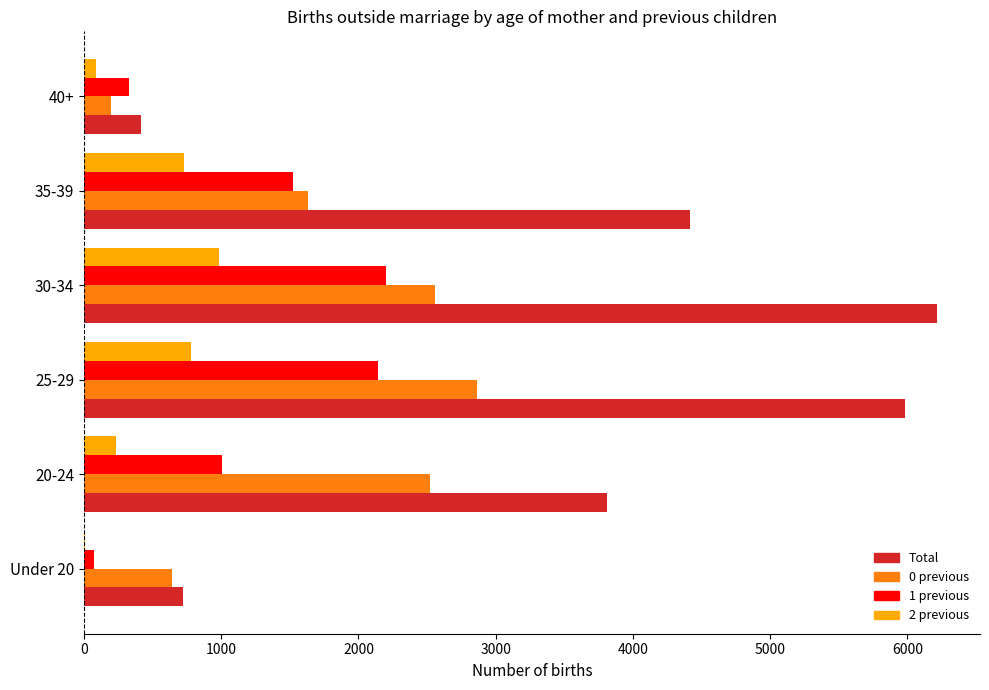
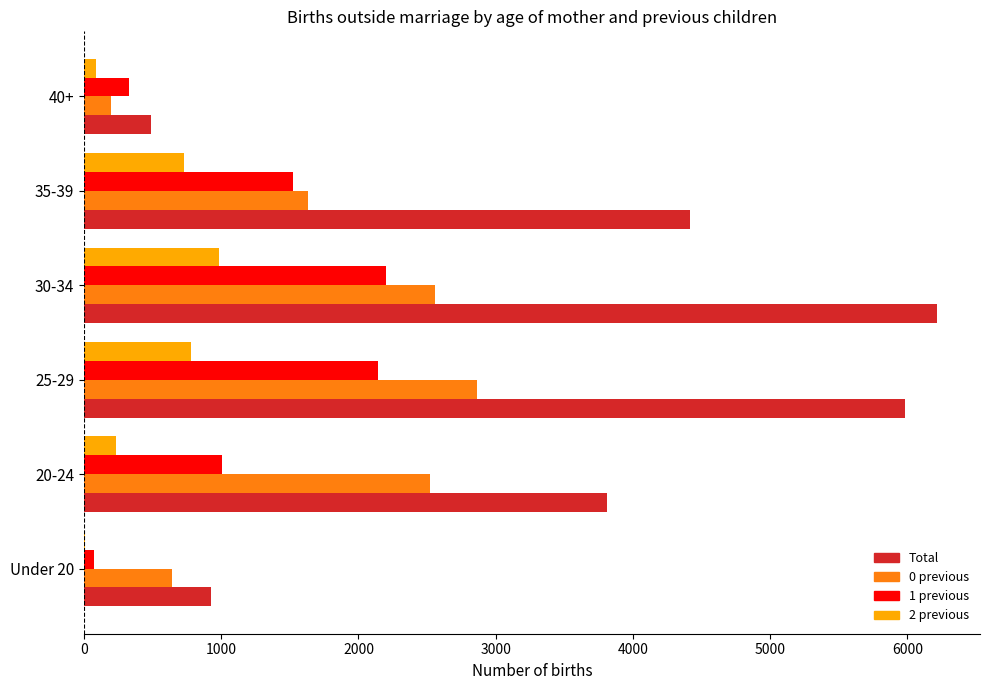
  {
    "Total": {
-     "40+": 420,
+     "40+": 490,
      "35-39": 4420,
      "30-34": 6220,
      "25-29": 5980,
      "20-24": 3810,
-     "Under 20": 720
+     "Under 20": 930
    },
    "1 previous": {
      "40+": 330,
      "35-39": 1530,
      "30-34": 2200,
      "25-29": 2150,
      "20-24": 1010,
      "Under 20": 70
    }
  }
